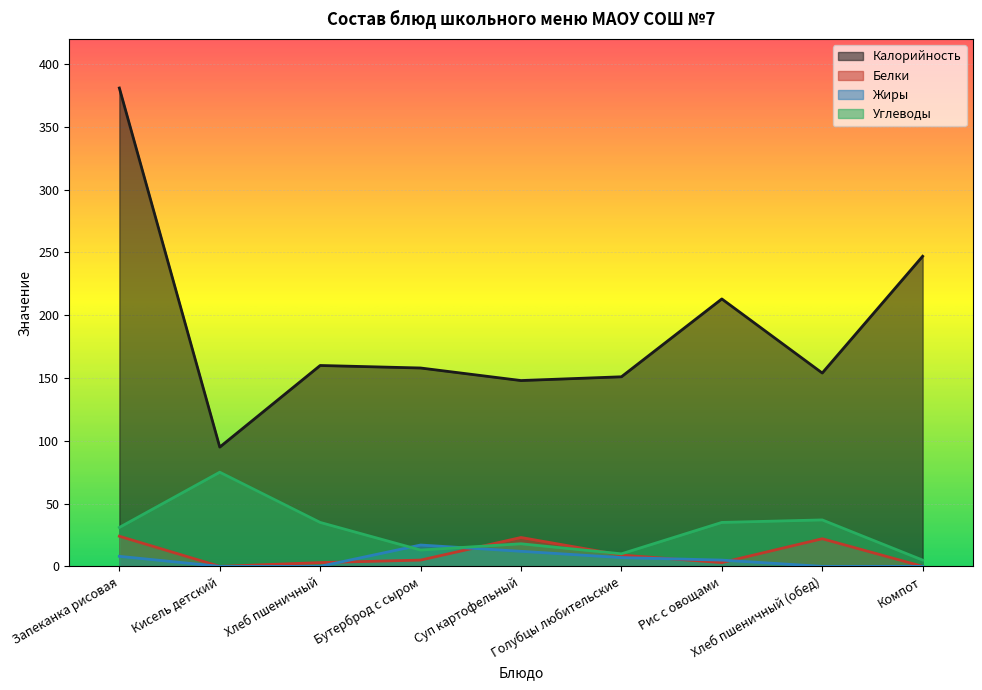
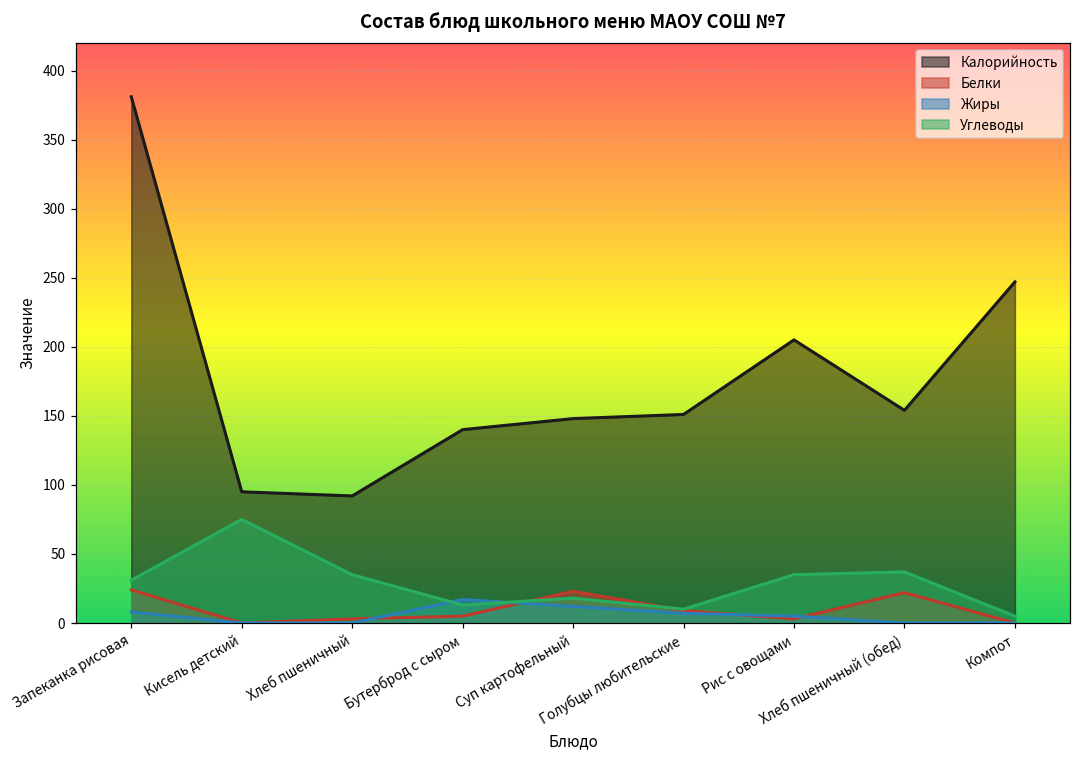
  {
    "Калорийность": {
      "Запеканка рисовая": 381,
      "Кисель детский": 95,
-     "Хлеб пшеничный": 160,
-     "Бутерброд с сыром": 158,
+     "Хлеб пшеничный": 92,
+     "Бутерброд с сыром": 140,
      "Суп картофельный": 148,
      "Голубцы любительские": 151,
-     "Рис с овощами": 213,
+     "Рис с овощами": 205,
      "Хлеб пшеничный (обед)": 154,
      "Компот": 247
    },
    "Белки": {
      "Запеканка рисовая": 24,
      "Хлеб пшеничный": 3,
      "Бутерброд с сыром": 5,
      "Суп картофельный": 23,
      "Хлеб пшеничный (обед)": 22
    },
    "Жиры": {
      "Запеканка рисовая": 8,
      "Хлеб пшеничный": 0,
      "Бутерброд с сыром": 17,
      "Суп картофельный": 12,
      "Хлеб пшеничный (обед)": 0
    },
    "Углеводы": {
      "Запеканка рисовая": 31,
      "Кисель детский": 75,
      "Хлеб пшеничный": 35,
      "Бутерброд с сыром": 13,
      "Суп картофельный": 18,
      "Рис с овощами": 35,
      "Хлеб пшеничный (обед)": 37,
      "Компот": 5
    }
  }
